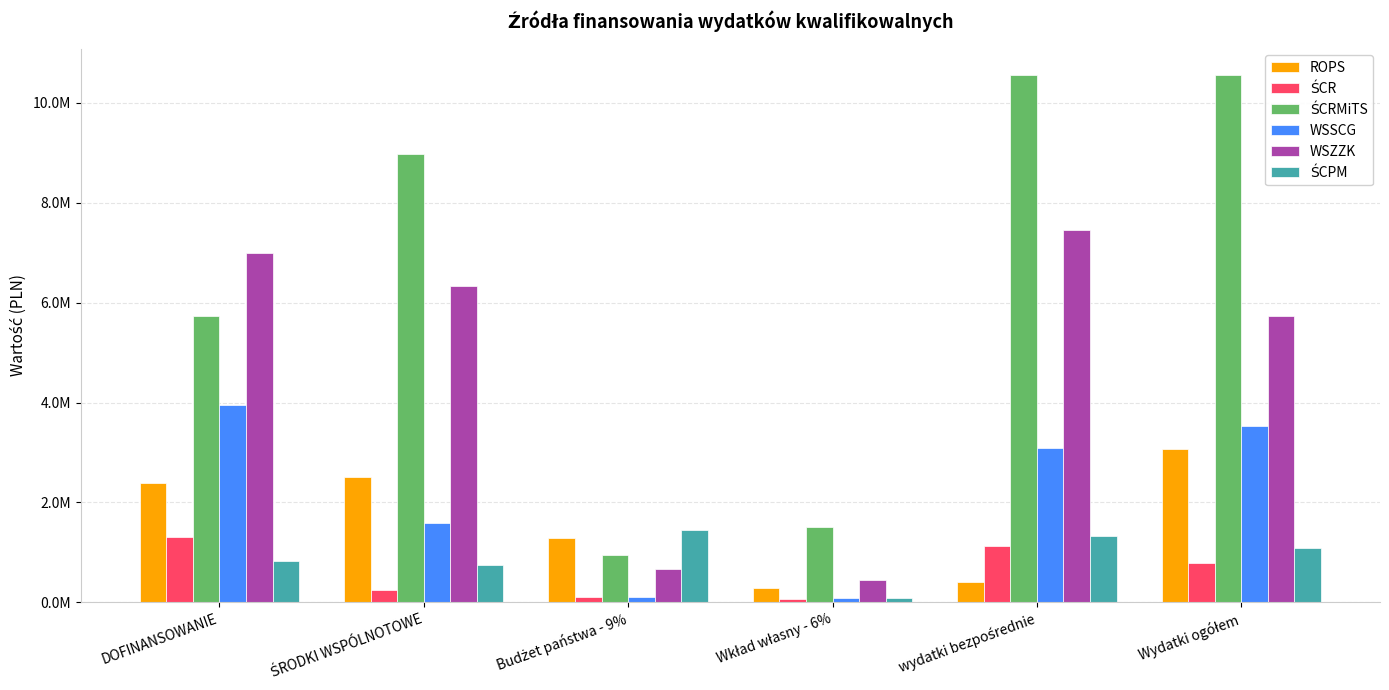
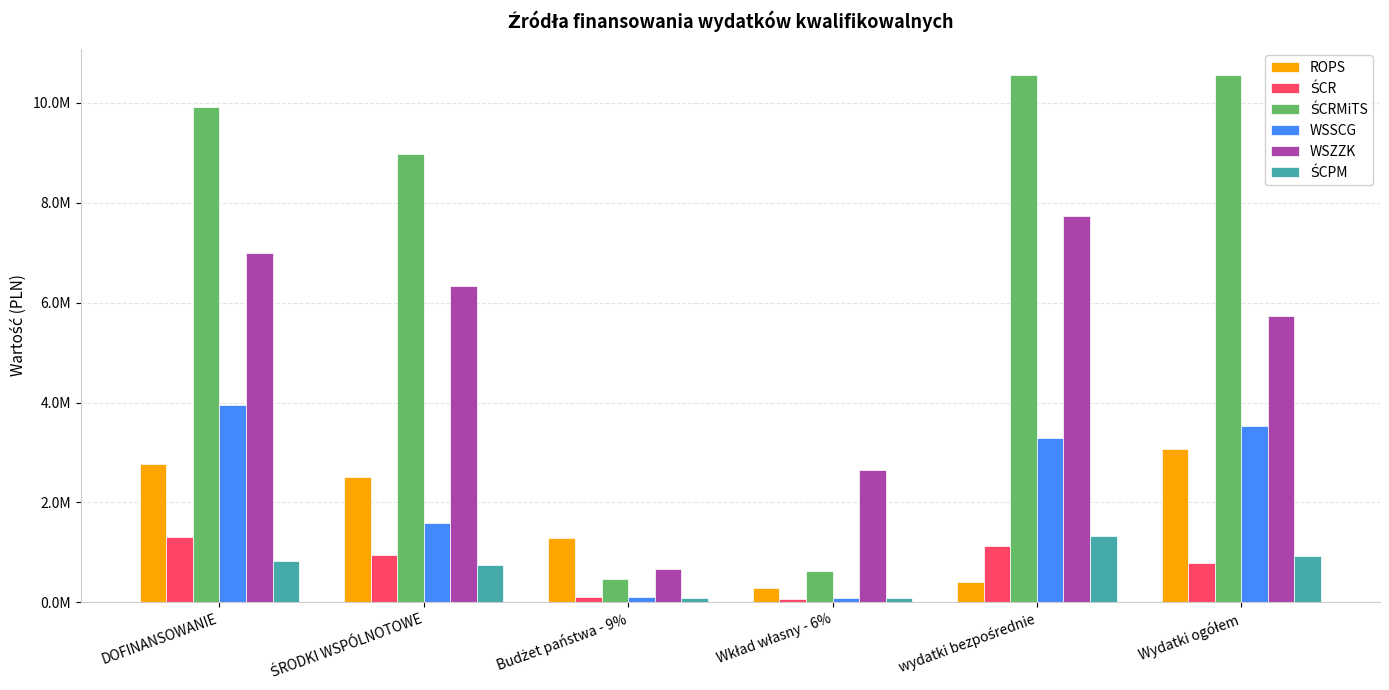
  {
    "ROPS": {
-     "DOFINANSOWANIE": 2400000,
+     "DOFINANSOWANIE": 2800000,
      "ŚRODKI WSPÓLNOTOWE": 2500000,
      "Budżet państwa - 9%": 1300000,
      "Wkład własny - 6%": 300000,
      "wydatki bezpośrednie": 400000,
      "Wydatki ogółem": 3100000
    },
    "ŚCR": {
      "DOFINANSOWANIE": 1300000,
-     "ŚRODKI WSPÓLNOTOWE": 200000,
+     "ŚRODKI WSPÓLNOTOWE": 1000000,
      "Budżet państwa - 9%": 100000,
      "Wkład własny - 6%": 100000,
      "wydatki bezpośrednie": 1100000,
      "Wydatki ogółem": 800000
    },
    "ŚCRMiTS": {
-     "DOFINANSOWANIE": 5700000,
+     "DOFINANSOWANIE": 9900000,
      "ŚRODKI WSPÓLNOTOWE": 9000000,
-     "Budżet państwa - 9%": 1000000,
-     "Wkład własny - 6%": 1500000,
+     "Budżet państwa - 9%": 500000,
+     "Wkład własny - 6%": 600000,
      "wydatki bezpośrednie": 10600000,
      "Wydatki ogółem": 10600000
    },
    "WSSCG": {
      "DOFINANSOWANIE": 4000000,
      "ŚRODKI WSPÓLNOTOWE": 1600000,
      "Budżet państwa - 9%": 100000,
      "Wkład własny - 6%": 100000,
-     "wydatki bezpośrednie": 3100000,
+     "wydatki bezpośrednie": 3300000,
      "Wydatki ogółem": 3500000
    },
    "WSZZK": {
      "DOFINANSOWANIE": 7000000,
      "ŚRODKI WSPÓLNOTOWE": 6300000,
      "Budżet państwa - 9%": 700000,
-     "Wkład własny - 6%": 400000,
-     "wydatki bezpośrednie": 7400000,
+     "Wkład własny - 6%": 2700000,
+     "wydatki bezpośrednie": 7700000,
      "Wydatki ogółem": 5700000
    },
    "ŚCPM": {
      "DOFINANSOWANIE": 800000,
      "ŚRODKI WSPÓLNOTOWE": 800000,
-     "Budżet państwa - 9%": 1500000,
+     "Budżet państwa - 9%": 100000,
      "Wkład własny - 6%": 100000,
      "wydatki bezpośrednie": 1300000,
-     "Wydatki ogółem": 1100000
+     "Wydatki ogółem": 900000
    }
  }
